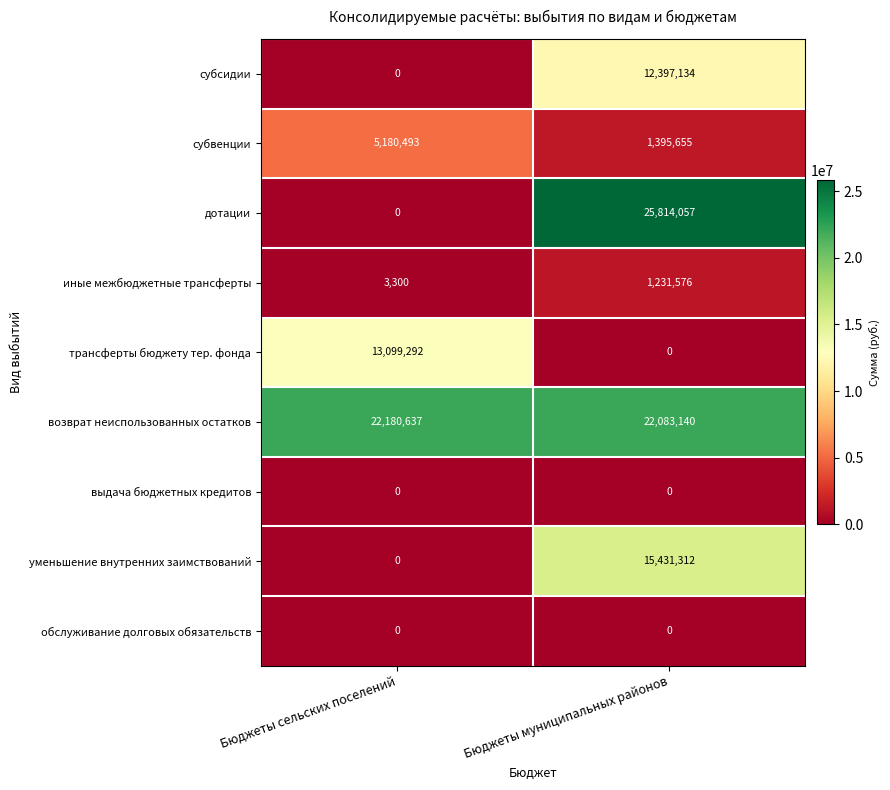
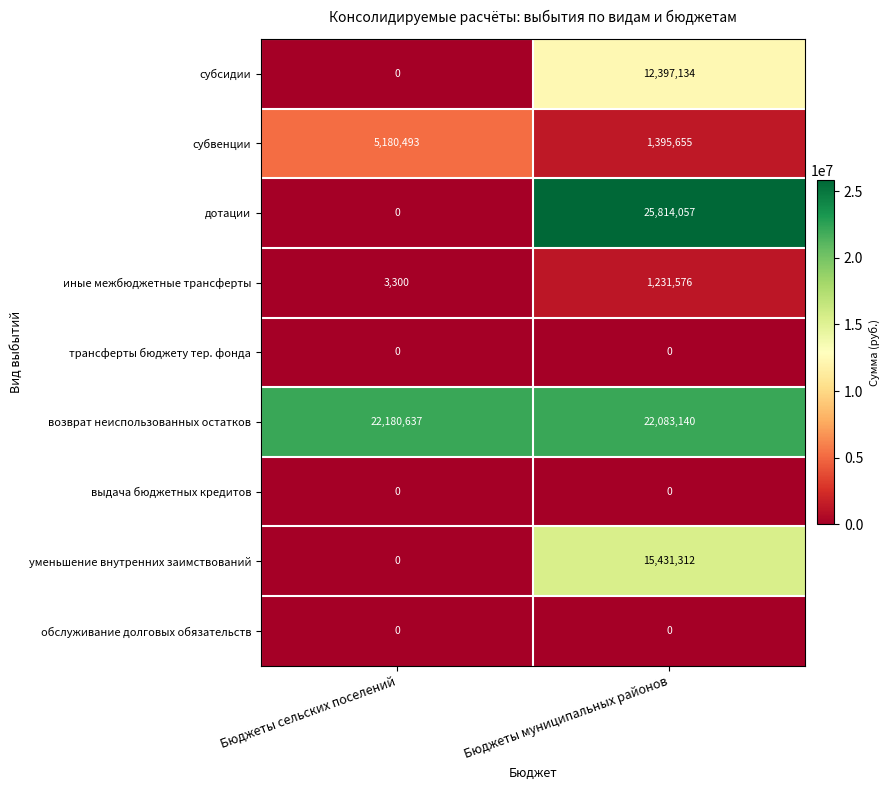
  {
    "субсидии": {
      "Бюджеты сельских поселений": "0",
      "Бюджеты муниципальных районов": "12,397,134"
    },
    "субвенции": {
      "Бюджеты сельских поселений": "5,180,493",
      "Бюджеты муниципальных районов": "1,395,655"
    },
    "дотации": {
      "Бюджеты сельских поселений": "0",
      "Бюджеты муниципальных районов": "25,814,057"
    },
    "иные межбюджетные трансферты": {
      "Бюджеты сельских поселений": "3,300",
      "Бюджеты муниципальных районов": "1,231,576"
    },
    "трансферты бюджету тер. фонда": {
-     "Бюджеты сельских поселений": "13,099,292",
+     "Бюджеты сельских поселений": "0",
      "Бюджеты муниципальных районов": "0"
    },
    "возврат неиспользованных остатков": {
      "Бюджеты сельских поселений": "22,180,637",
      "Бюджеты муниципальных районов": "22,083,140"
    },
    "выдача бюджетных кредитов": {
      "Бюджеты сельских поселений": "0",
      "Бюджеты муниципальных районов": "0"
    },
    "уменьшение внутренних заимствований": {
      "Бюджеты сельских поселений": "0",
      "Бюджеты муниципальных районов": "15,431,312"
    },
    "обслуживание долговых обязательств": {
      "Бюджеты сельских поселений": "0",
      "Бюджеты муниципальных районов": "0"
    }
  }
